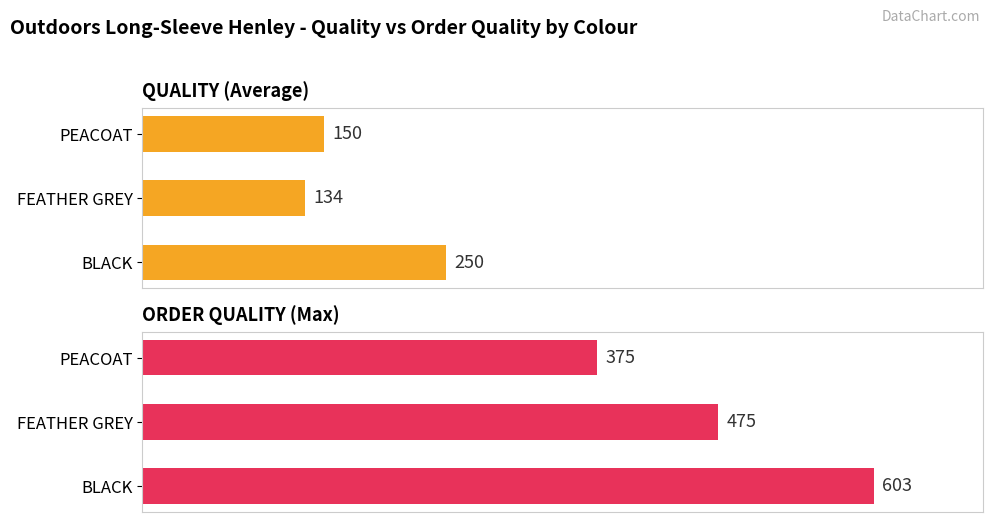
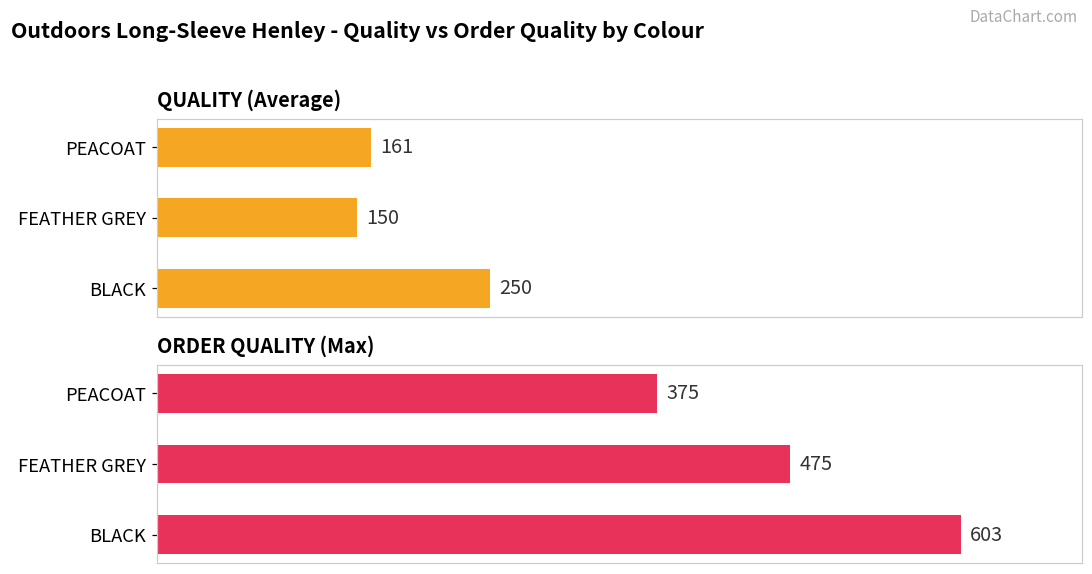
  {
    "QUALITY (Average)": {
-     "PEACOAT": 150,
-     "FEATHER GREY": 134,
+     "PEACOAT": 161,
+     "FEATHER GREY": 150,
      "BLACK": 250
    },
    "ORDER QUALITY (Max)": {
      "PEACOAT": 375,
      "FEATHER GREY": 475,
      "BLACK": 603
    }
  }
